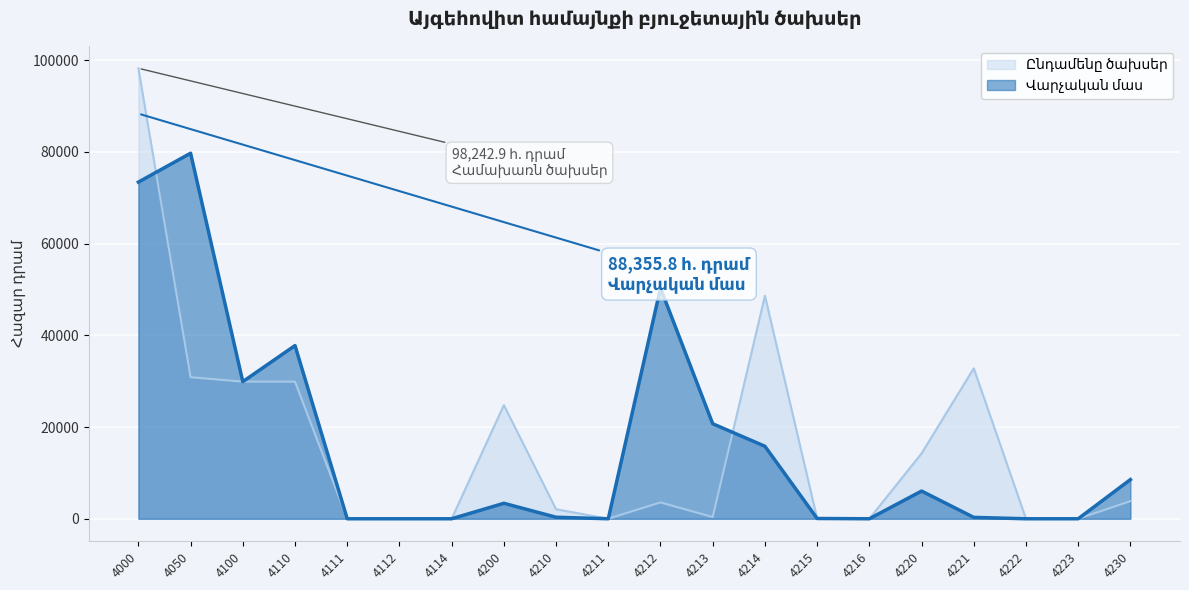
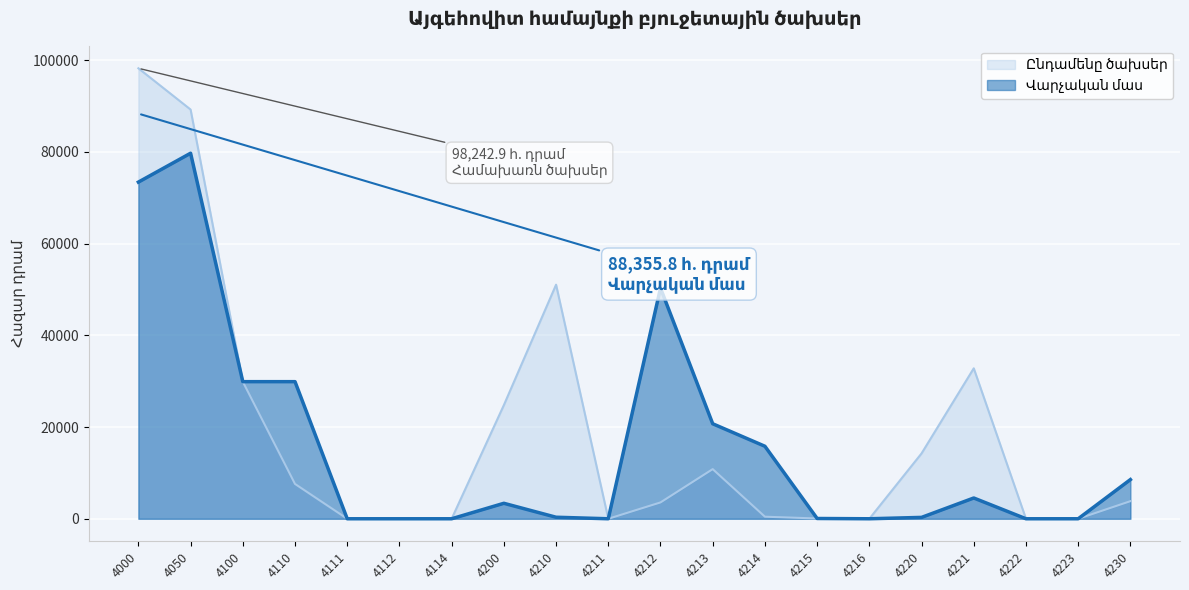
  {
    "Ընդամենը ծախսեր": {
      "4000": 98000,
-     "4050": 31000,
-     "4110": 30000,
+     "4050": 89000,
+     "4110": 8000,
      "4200": 25000,
-     "4210": 2000,
+     "4210": 51000,
      "4212": 4000,
-     "4213": 0,
-     "4214": 49000,
+     "4213": 11000,
+     "4214": 0,
      "4220": 14000,
      "4221": 33000,
      "4230": 4000
    },
    "Վարչական մաս": {
      "4000": 73000,
-     "4110": 38000,
+     "4110": 30000,
      "4200": 3000,
      "4210": 0,
      "4213": 21000,
      "4214": 16000,
-     "4220": 6000,
-     "4221": 0,
+     "4220": 0,
+     "4221": 5000,
      "4230": 9000
    }
  }
